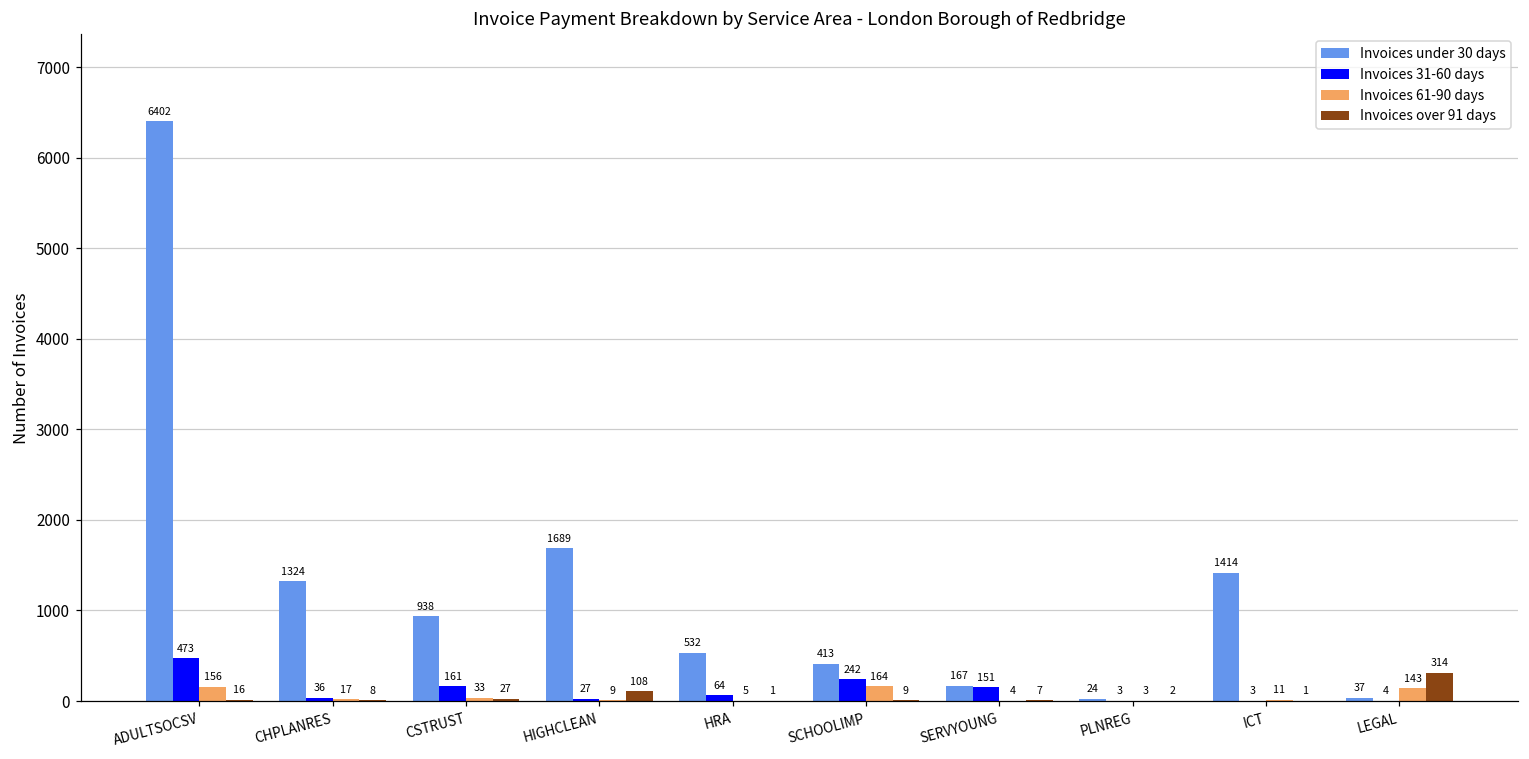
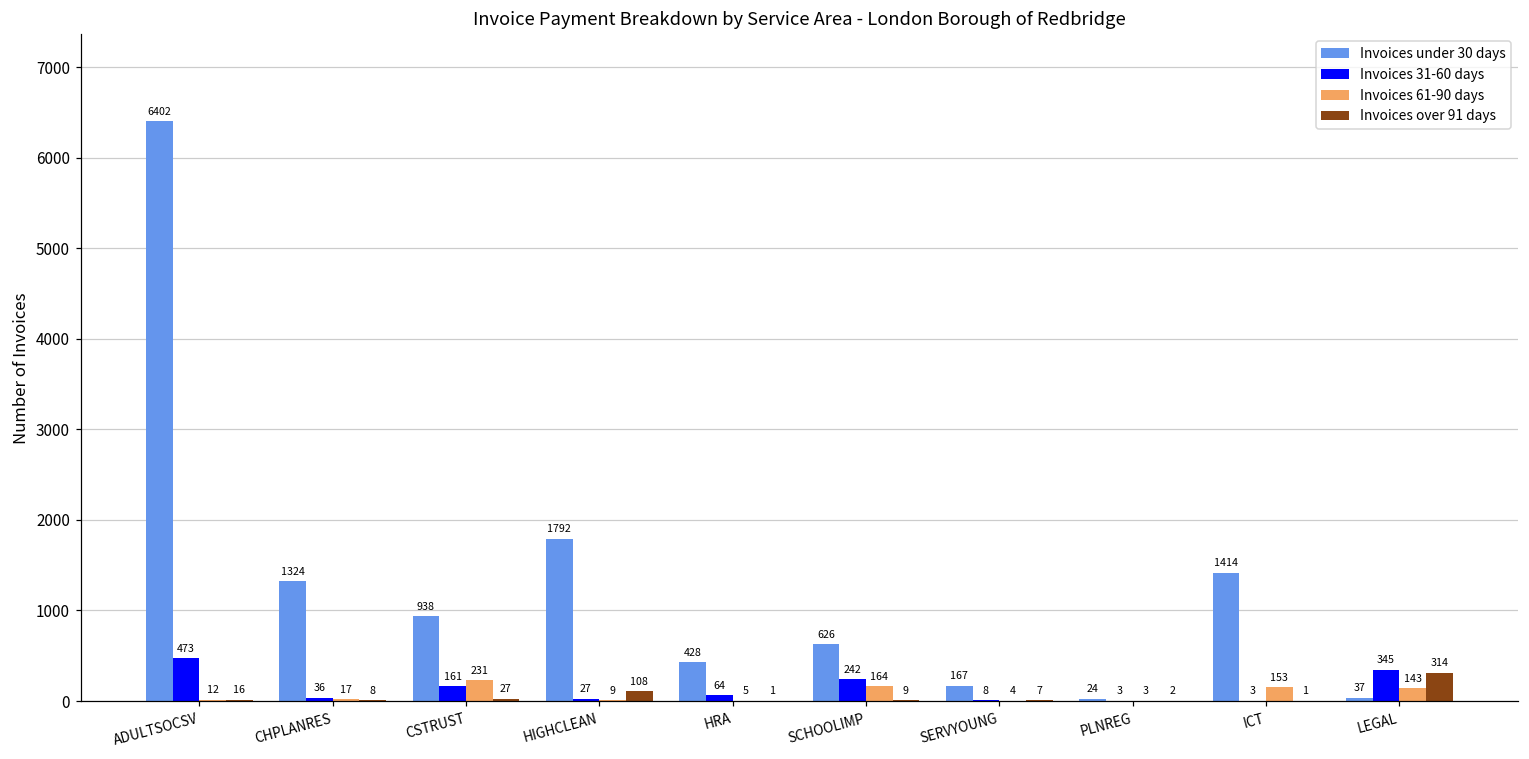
  {
    "Invoices under 30 days": {
      "ADULTSOCSV": 6402,
      "CHPLANRES": 1324,
      "CSTRUST": 938,
-     "HIGHCLEAN": 1689,
-     "HRA": 532,
-     "SCHOOLIMP": 413,
+     "HIGHCLEAN": 1792,
+     "HRA": 428,
+     "SCHOOLIMP": 626,
      "SERVYOUNG": 167,
      "PLNREG": 24,
      "ICT": 1414,
      "LEGAL": 37
    },
    "Invoices 31-60 days": {
      "ADULTSOCSV": 473,
      "CHPLANRES": 36,
      "CSTRUST": 161,
      "HIGHCLEAN": 27,
      "HRA": 64,
      "SCHOOLIMP": 242,
-     "SERVYOUNG": 151,
+     "SERVYOUNG": 8,
      "PLNREG": 3,
      "ICT": 3,
-     "LEGAL": 4
+     "LEGAL": 345
    },
    "Invoices 61-90 days": {
-     "ADULTSOCSV": 156,
+     "ADULTSOCSV": 12,
      "CHPLANRES": 17,
-     "CSTRUST": 33,
+     "CSTRUST": 231,
      "HIGHCLEAN": 9,
      "HRA": 5,
      "SCHOOLIMP": 164,
      "SERVYOUNG": 4,
      "PLNREG": 3,
-     "ICT": 11,
+     "ICT": 153,
      "LEGAL": 143
    },
    "Invoices over 91 days": {
      "ADULTSOCSV": 16,
      "CHPLANRES": 8,
      "CSTRUST": 27,
      "HIGHCLEAN": 108,
      "HRA": 1,
      "SCHOOLIMP": 9,
      "SERVYOUNG": 7,
      "PLNREG": 2,
      "ICT": 1,
      "LEGAL": 314
    }
  }
